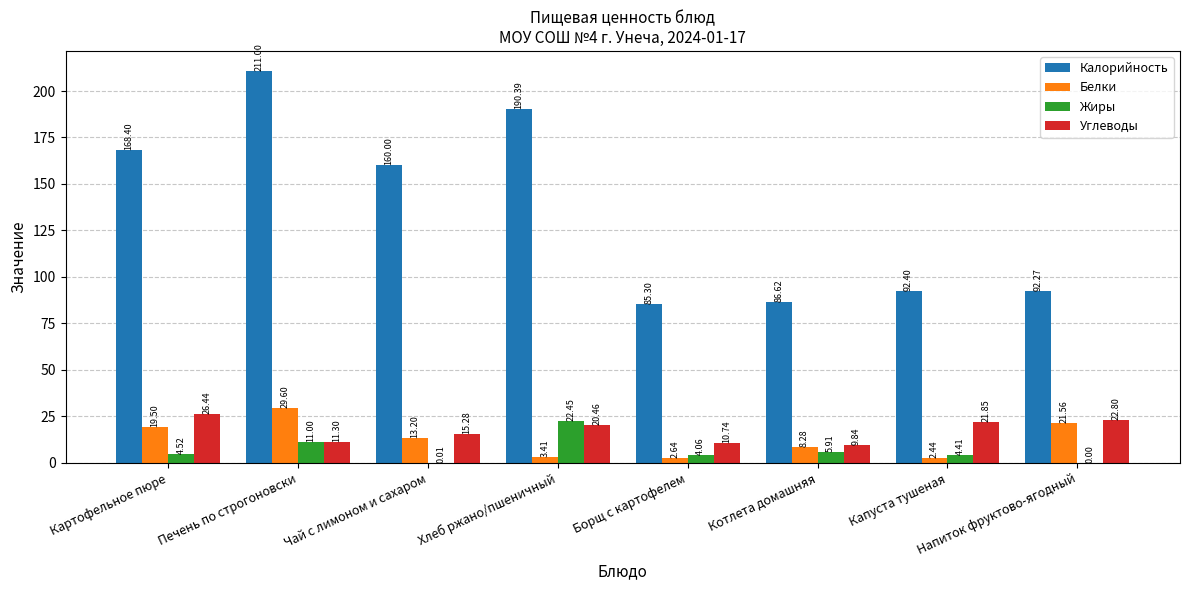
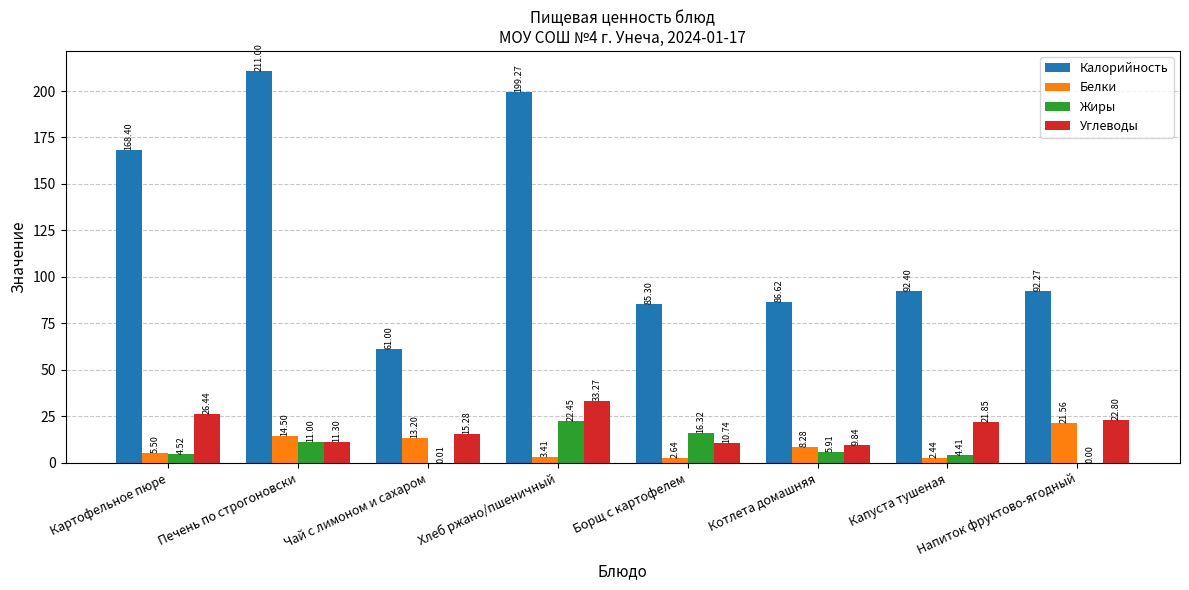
  {
    "Калорийность": {
      "Картофельное пюре": 168.40,
      "Печень по строгоновски": 211.00,
-     "Чай с лимоном и сахаром": 160.00,
-     "Хлеб ржано/пшеничный": 190.39,
+     "Чай с лимоном и сахаром": 61.00,
+     "Хлеб ржано/пшеничный": 199.27,
      "Борщ с картофелем": 85.30,
      "Котлета домашняя": 86.62,
      "Капуста тушеная": 92.40,
      "Напиток фруктово-ягодный": 92.27
    },
    "Белки": {
-     "Картофельное пюре": 19.50,
-     "Печень по строгоновски": 29.60,
+     "Картофельное пюре": 5.50,
+     "Печень по строгоновски": 14.50,
      "Чай с лимоном и сахаром": 13.20,
      "Хлеб ржано/пшеничный": 3.41,
      "Борщ с картофелем": 2.64,
      "Котлета домашняя": 8.28,
      "Капуста тушеная": 2.44,
      "Напиток фруктово-ягодный": 21.56
    },
    "Жиры": {
      "Картофельное пюре": 4.52,
      "Печень по строгоновски": 11.00,
      "Чай с лимоном и сахаром": 0.01,
      "Хлеб ржано/пшеничный": 22.45,
-     "Борщ с картофелем": 4.06,
+     "Борщ с картофелем": 16.32,
      "Котлета домашняя": 5.91,
      "Капуста тушеная": 4.41,
      "Напиток фруктово-ягодный": 0.00
    },
    "Углеводы": {
      "Картофельное пюре": 26.44,
      "Печень по строгоновски": 11.30,
      "Чай с лимоном и сахаром": 15.28,
-     "Хлеб ржано/пшеничный": 20.46,
+     "Хлеб ржано/пшеничный": 33.27,
      "Борщ с картофелем": 10.74,
      "Котлета домашняя": 9.84,
      "Капуста тушеная": 21.85,
      "Напиток фруктово-ягодный": 22.80
    }
  }
